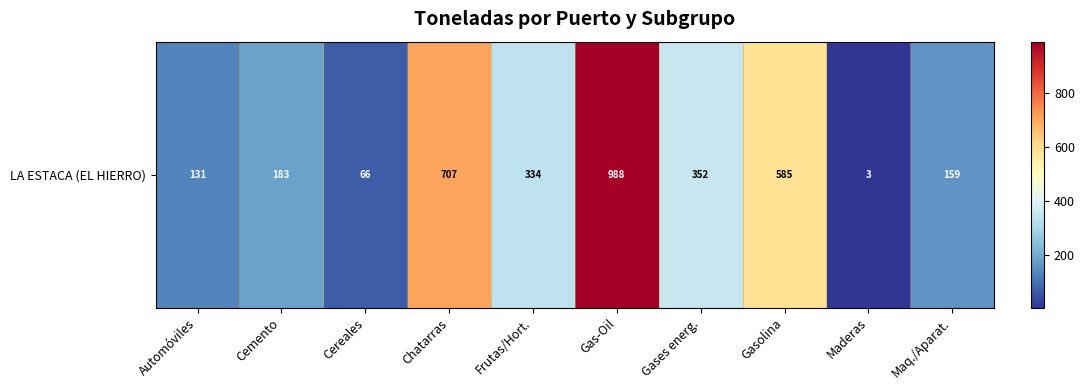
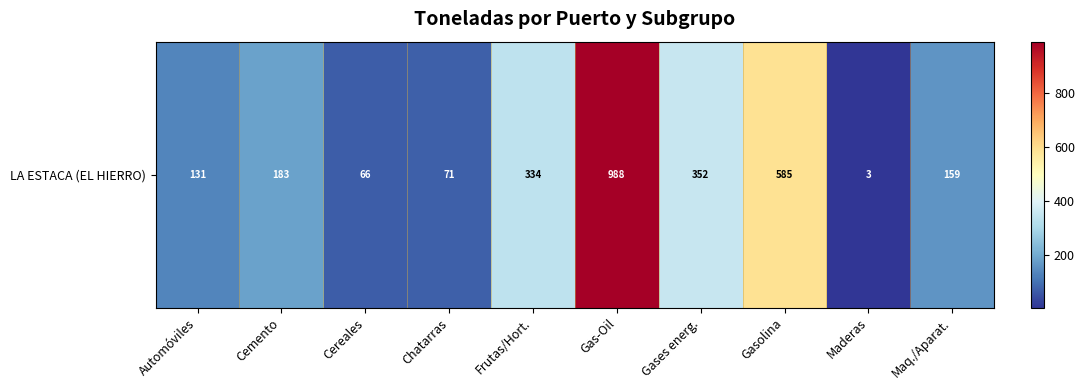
  {
    "LA ESTACA (EL HIERRO)": {
      "Automóviles": 131,
      "Cemento": 183,
      "Cereales": 66,
-     "Chatarras": 707,
+     "Chatarras": 71,
      "Frutas/Hort.": 334,
      "Gas-Oil": 988,
      "Gases energ.": 352,
      "Gasolina": 585,
      "Maderas": 3,
      "Maq./Aparat.": 159
    }
  }
